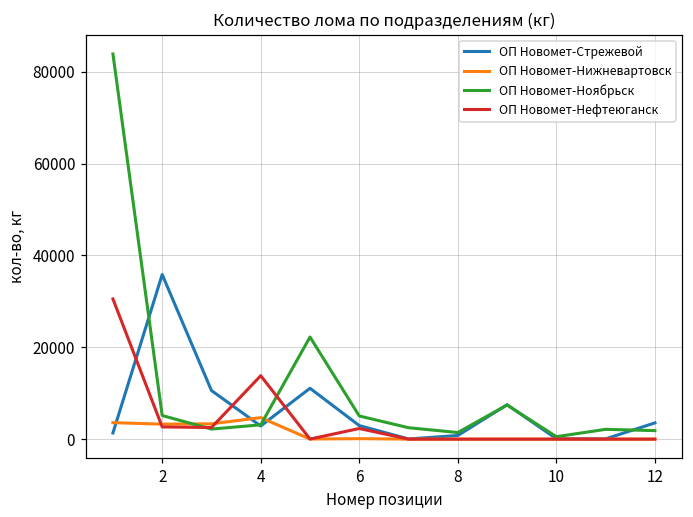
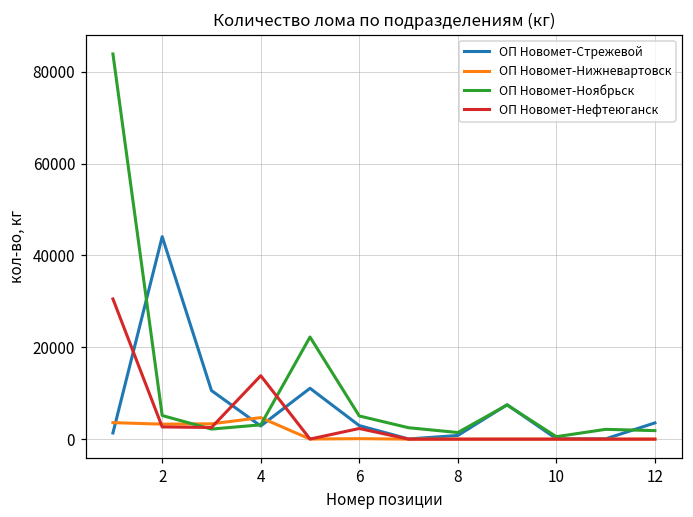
  {
    "ОП Новомет-Стрежевой": {
-     "2": 36000,
+     "2": 44000,
      "6": 3000,
      "8": 1000,
      "12": 4000
    },
    "ОП Новомет-Нижневартовск": {
      "4": 5000,
      "6": 0
    },
    "ОП Новомет-Ноябрьск": {
      "2": 5000,
      "6": 5000,
      "8": 1000,
      "12": 2000
    },
    "ОП Новомет-Нефтеюганск": {
      "4": 14000,
      "6": 2000
    }
  }
